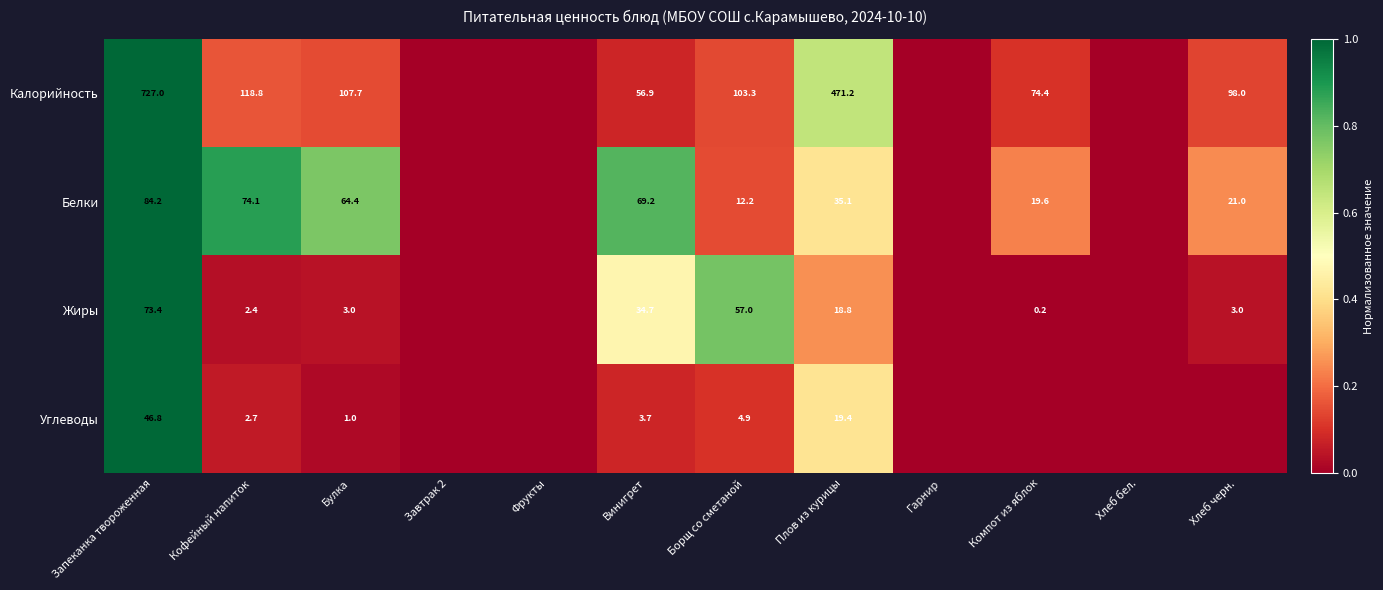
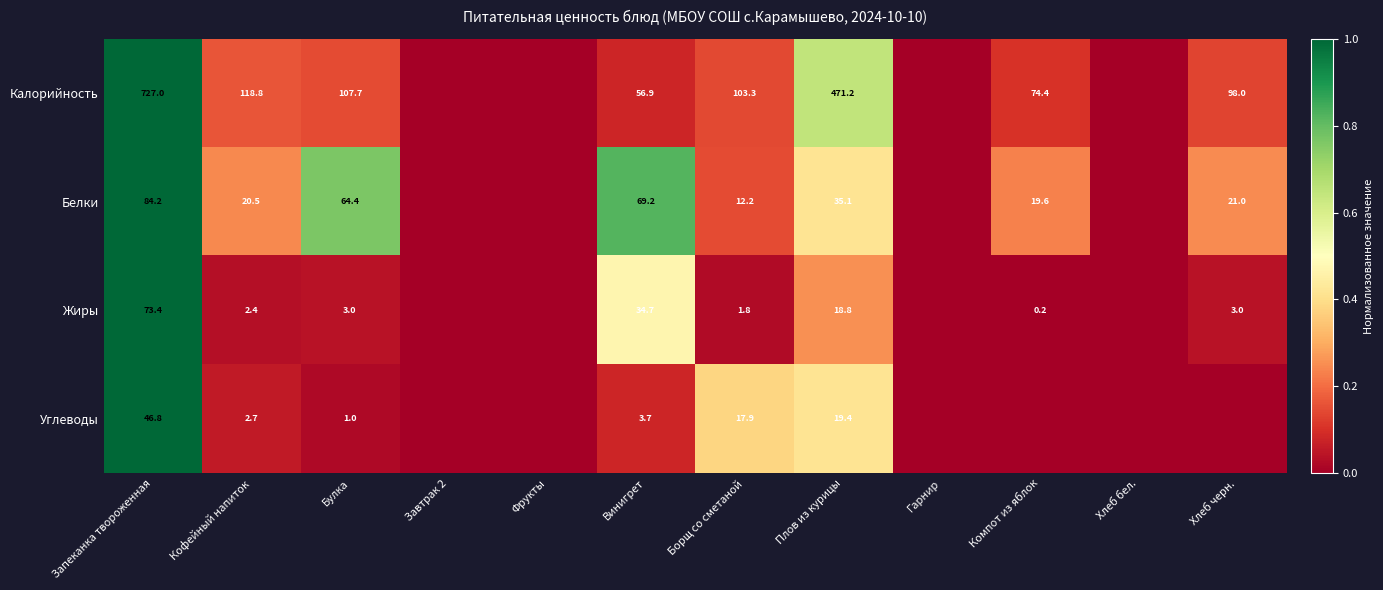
  {
    "Калорийность": {
      "Запеканка твороженная": 727.0,
      "Кофейный напиток": 118.8,
      "Булка": 107.7,
      "Винигрет": 56.9,
      "Борщ со сметаной": 103.3,
      "Плов из курицы": 471.2,
      "Компот из яблок": 74.4,
      "Хлеб черн.": 98.0
    },
    "Белки": {
      "Запеканка твороженная": 84.2,
-     "Кофейный напиток": 74.1,
+     "Кофейный напиток": 20.5,
      "Булка": 64.4,
      "Винигрет": 69.2,
      "Борщ со сметаной": 12.2,
      "Плов из курицы": 35.1,
      "Компот из яблок": 19.6,
      "Хлеб черн.": 21.0
    },
    "Жиры": {
      "Запеканка твороженная": 73.4,
      "Кофейный напиток": 2.4,
      "Булка": 3.0,
      "Винигрет": 34.7,
-     "Борщ со сметаной": 57.0,
+     "Борщ со сметаной": 1.8,
      "Плов из курицы": 18.8,
      "Компот из яблок": 0.2,
      "Хлеб черн.": 3.0
    },
    "Углеводы": {
      "Запеканка твороженная": 46.8,
      "Кофейный напиток": 2.7,
      "Булка": 1.0,
      "Винигрет": 3.7,
-     "Борщ со сметаной": 4.9,
+     "Борщ со сметаной": 17.9,
      "Плов из курицы": 19.4
    }
  }
